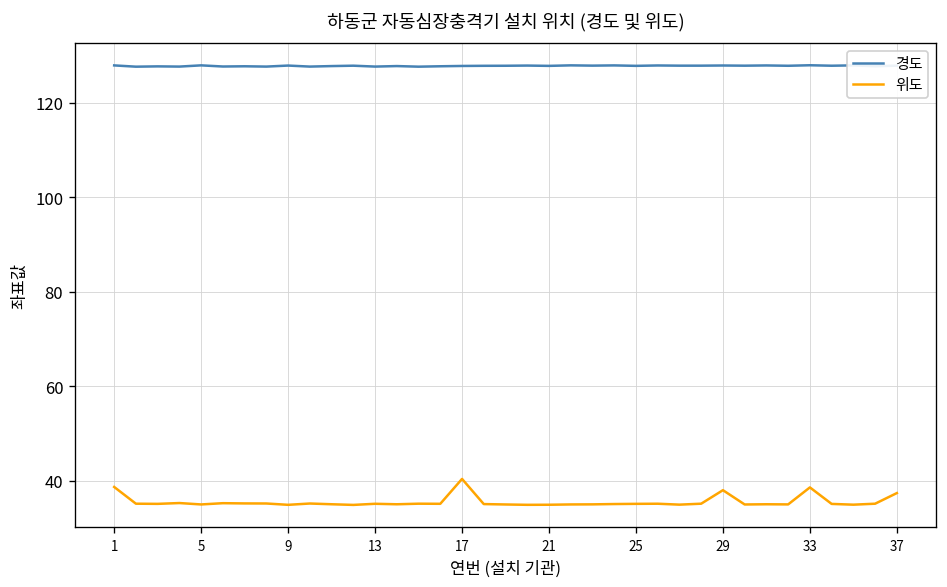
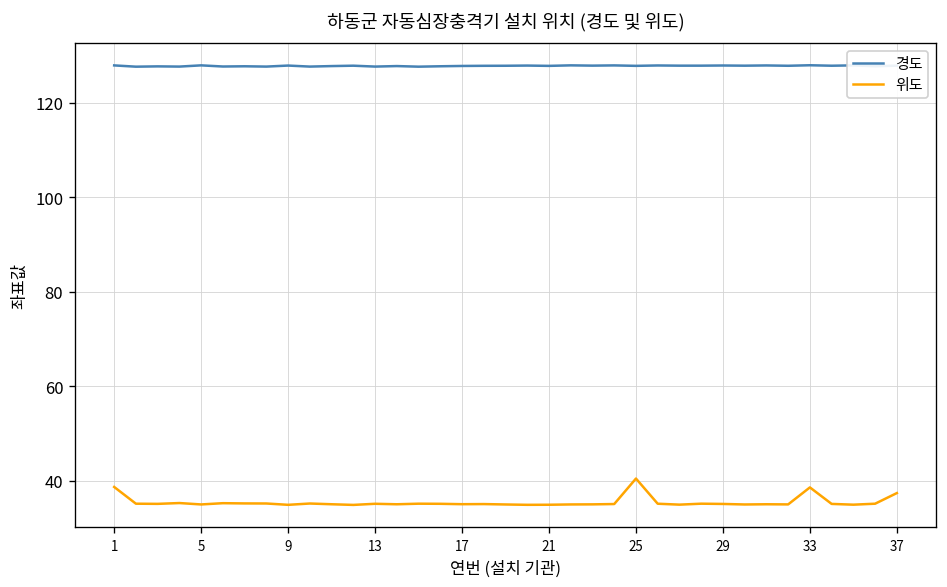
  {
    "경도": {
      "1": 128,
      "5": 128,
      "9": 128,
      "13": 128,
      "17": 128,
      "21": 128,
      "25": 128,
      "29": 128,
      "33": 128
    },
    "위도": {
      "1": 39,
      "5": 35,
      "9": 35,
      "13": 35,
-     "17": 40,
+     "17": 35,
      "21": 35,
-     "25": 35,
-     "29": 38,
+     "25": 41,
+     "29": 35,
      "33": 39,
      "37": 37
    }
  }
